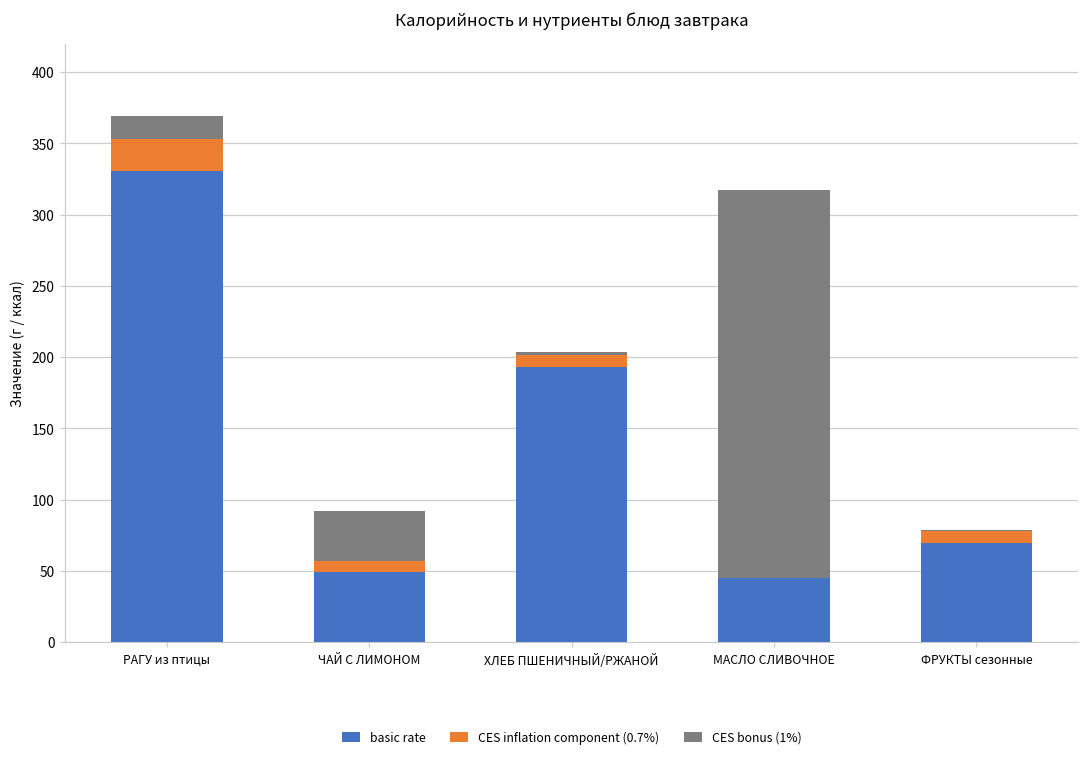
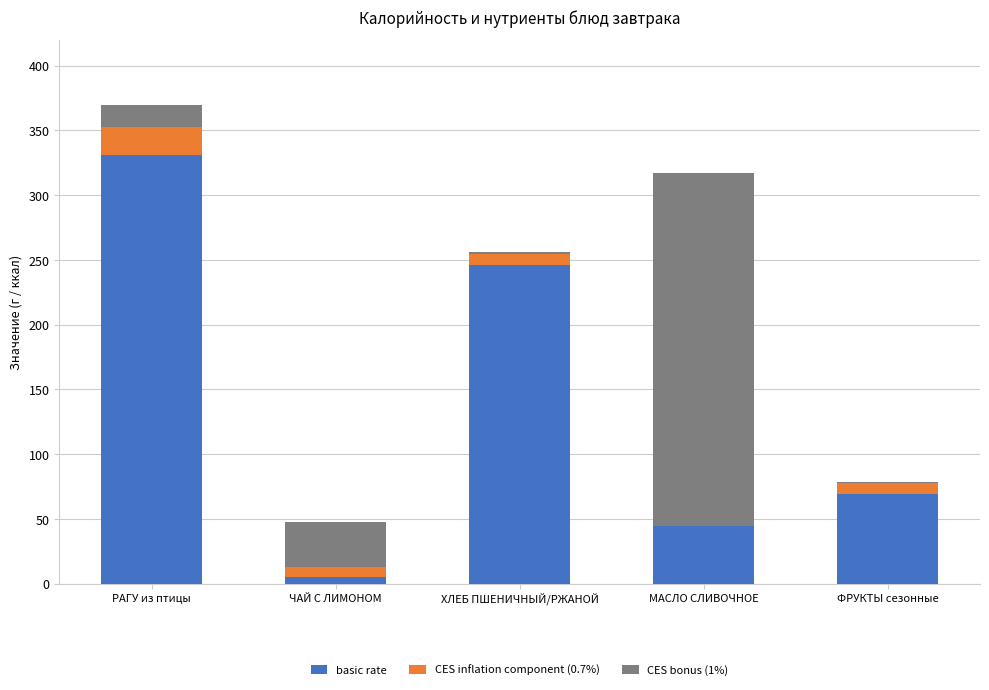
  {
    "basic rate": {
      "РАГУ из птицы": 331,
-     "ЧАЙ С ЛИМОНОМ": 50,
-     "ХЛЕБ ПШЕНИЧНЫЙ/РЖАНОЙ": 193,
+     "ЧАЙ С ЛИМОНОМ": 5,
+     "ХЛЕБ ПШЕНИЧНЫЙ/РЖАНОЙ": 246,
      "МАСЛО СЛИВОЧНОЕ": 45,
      "ФРУКТЫ сезонные": 70
    },
    "CES inflation component (0.7%)": {
      "РАГУ из птицы": 22,
      "ЧАЙ С ЛИМОНОМ": 8,
      "ХЛЕБ ПШЕНИЧНЫЙ/РЖАНОЙ": 8,
      "МАСЛО СЛИВОЧНОЕ": 0,
      "ФРУКТЫ сезонные": 9
    },
    "CES bonus (1%)": {
      "РАГУ из птицы": 17,
      "ЧАЙ С ЛИМОНОМ": 35,
      "ХЛЕБ ПШЕНИЧНЫЙ/РЖАНОЙ": 2,
      "МАСЛО СЛИВОЧНОЕ": 272
    }
  }
